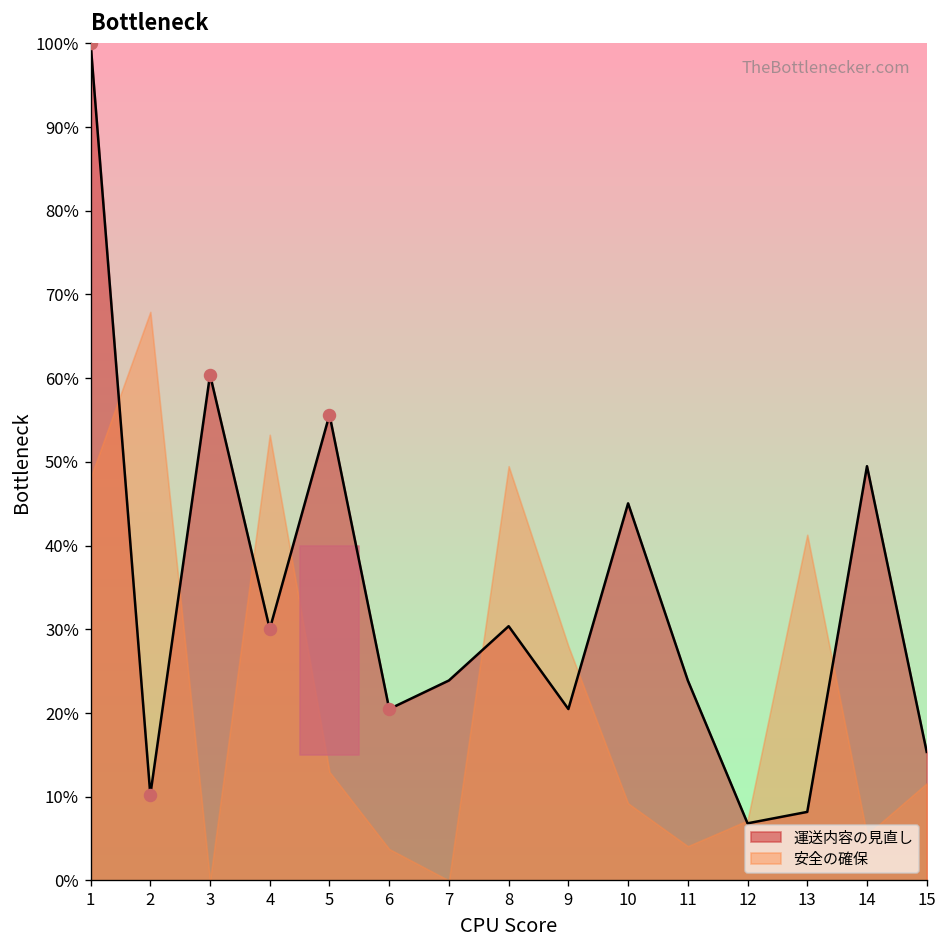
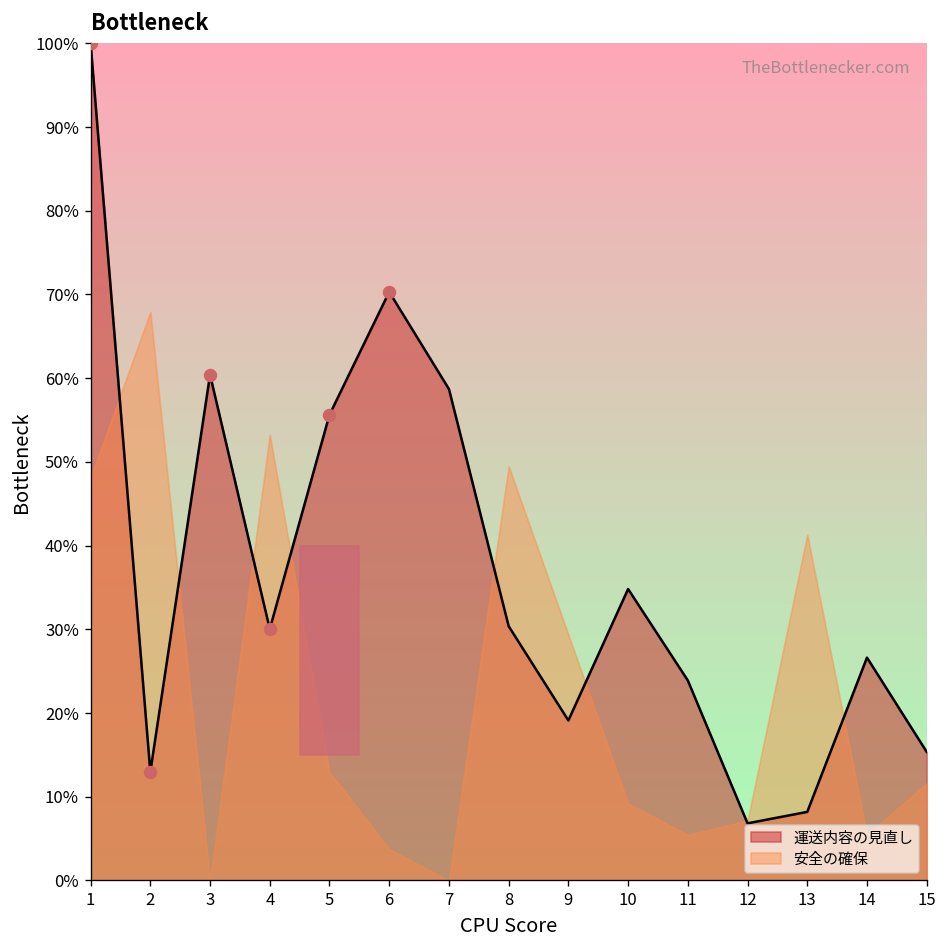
  {
    "運送内容の見直し": {
-     "2": "10%",
-     "6": "20%",
-     "7": "24%",
+     "2": "13%",
+     "6": "70%",
+     "7": "59%",
      "8": "30%",
-     "9": "20%",
-     "10": "45%",
+     "9": "19%",
+     "10": "35%",
      "11": "24%",
      "13": "8%",
-     "14": "49%",
+     "14": "27%",
      "15": "15%"
    },
    "安全の確保": {
      "1": "48%",
      "2": "68%",
      "3": "0%",
      "4": "53%",
      "5": "13%",
      "6": "4%",
      "7": "0%",
      "8": "49%",
-     "9": "28%",
+     "9": "29%",
      "10": "9%",
-     "11": "4%",
+     "11": "5%",
      "13": "41%",
      "15": "12%"
    }
  }
